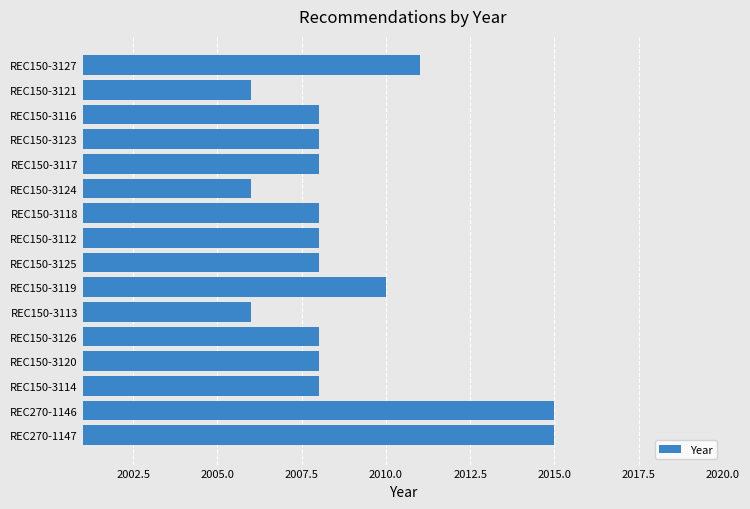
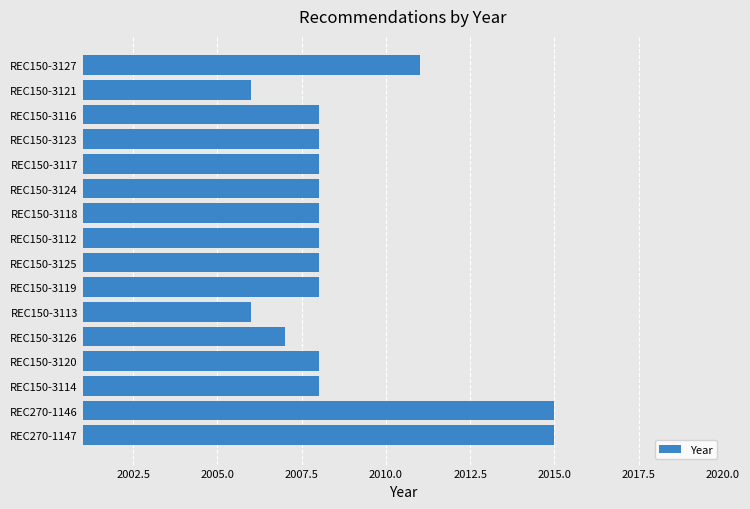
  {
    "REC150-3127": 2011,
    "REC150-3121": 2006,
    "REC150-3116": 2008,
    "REC150-3123": 2008,
    "REC150-3117": 2008,
-   "REC150-3124": 2006,
+   "REC150-3124": 2008,
    "REC150-3118": 2008,
    "REC150-3112": 2008,
    "REC150-3125": 2008,
-   "REC150-3119": 2010,
+   "REC150-3119": 2008,
    "REC150-3113": 2006,
-   "REC150-3126": 2008,
+   "REC150-3126": 2007,
    "REC150-3120": 2008,
    "REC150-3114": 2008,
    "REC270-1146": 2015,
    "REC270-1147": 2015
  }
